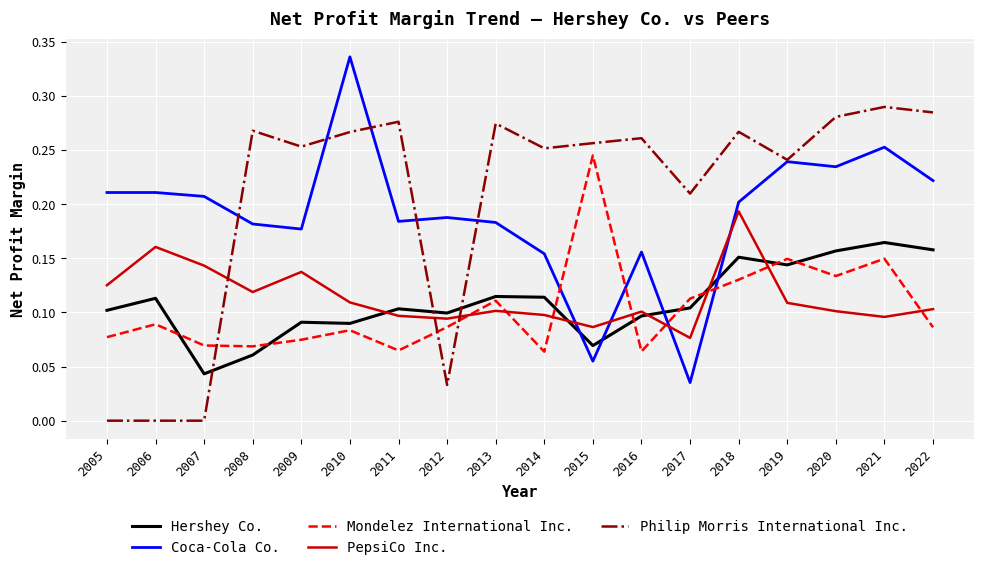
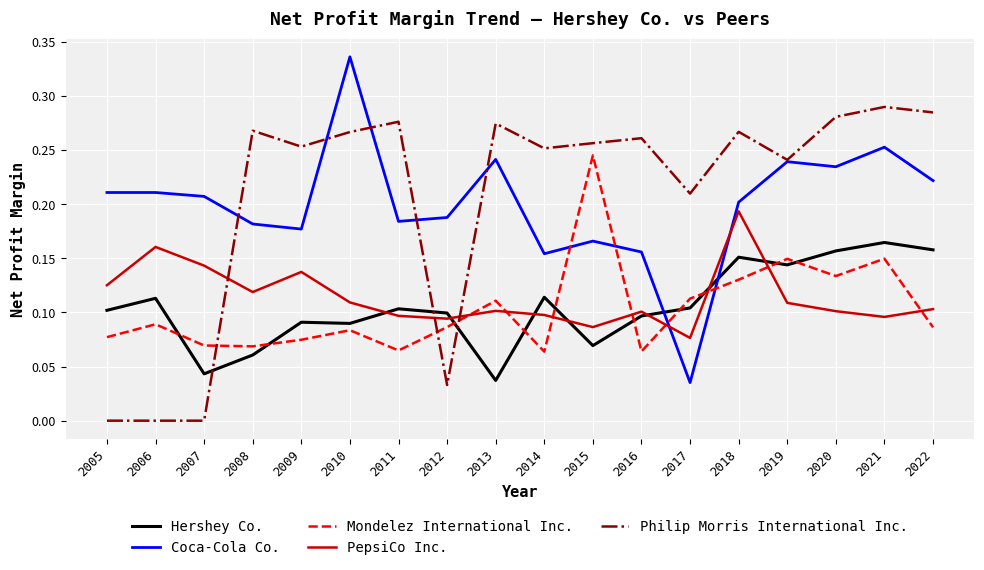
  {
    "Hershey Co.": {
      "2005": 0.102,
      "2006": 0.113,
      "2007": 0.043,
      "2008": 0.061,
      "2009": 0.091,
      "2010": 0.090,
      "2011": 0.103,
      "2012": 0.100,
-     "2013": 0.115,
+     "2013": 0.037,
      "2014": 0.114,
      "2015": 0.069,
      "2016": 0.097,
      "2017": 0.104,
      "2018": 0.151,
      "2019": 0.144,
      "2020": 0.157,
      "2021": 0.165,
      "2022": 0.158
    },
    "Coca-Cola Co.": {
      "2005": 0.211,
      "2006": 0.211,
      "2007": 0.207,
      "2008": 0.182,
      "2009": 0.177,
      "2010": 0.336,
      "2011": 0.184,
      "2012": 0.188,
-     "2013": 0.183,
+     "2013": 0.242,
      "2014": 0.154,
-     "2015": 0.055,
+     "2015": 0.166,
      "2016": 0.156,
      "2017": 0.035,
      "2018": 0.202,
      "2020": 0.235,
      "2021": 0.253,
      "2022": 0.222
    },
    "Philip Morris International Inc.": {
      "2005": 0.000,
      "2006": 0.000,
      "2007": 0.000,
      "2008": 0.268,
      "2009": 0.253,
      "2010": 0.267,
      "2011": 0.276,
      "2012": 0.033,
      "2013": 0.275,
      "2014": 0.252,
      "2015": 0.257,
      "2016": 0.261,
      "2017": 0.210,
      "2018": 0.267,
      "2020": 0.281,
      "2021": 0.290,
      "2022": 0.285
    }
  }
